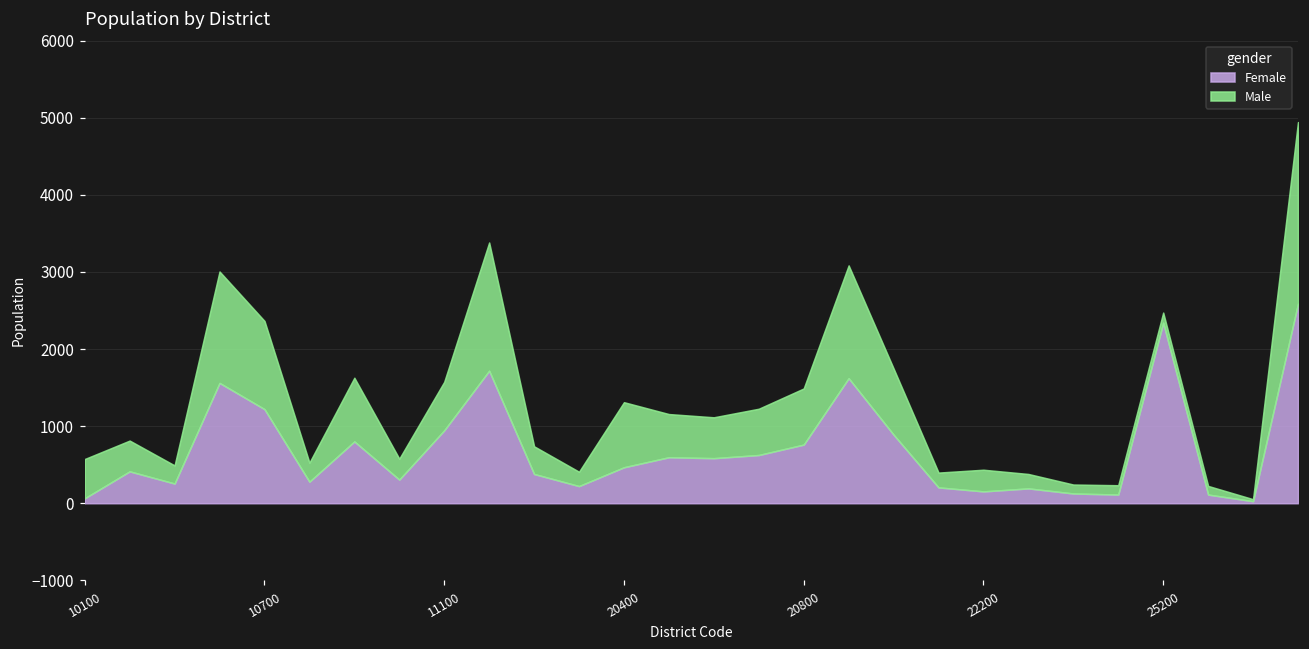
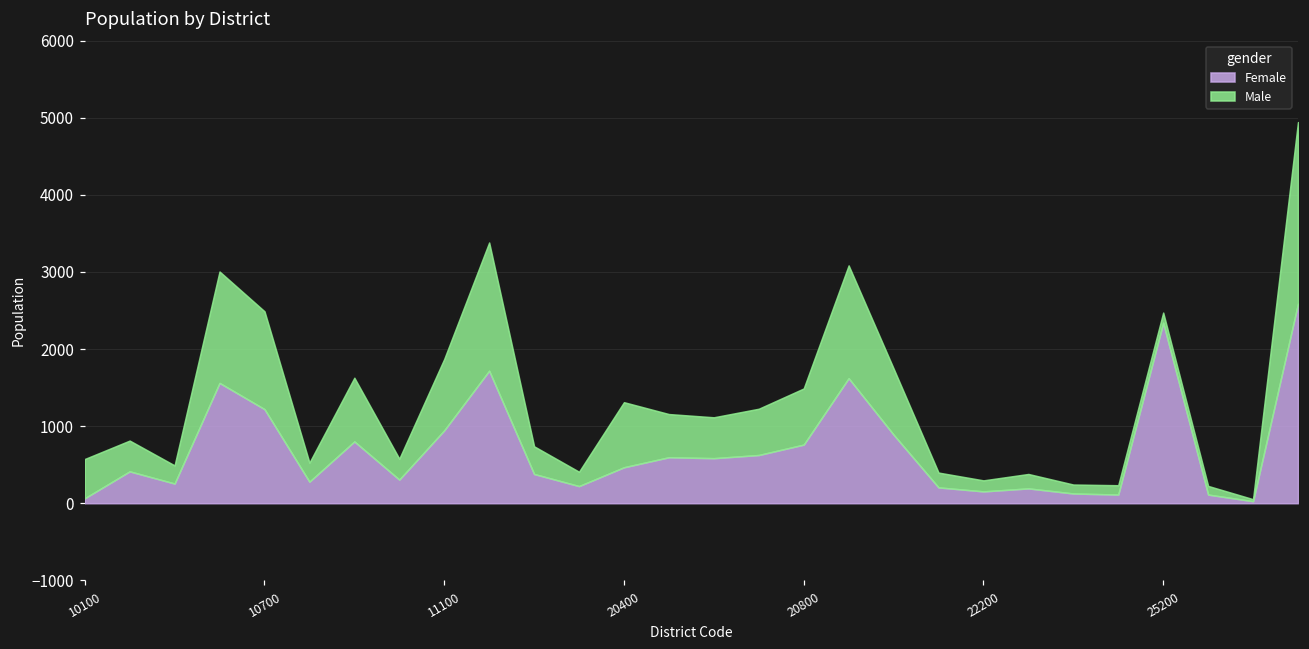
  {
    "Female": {
      "10100": 100,
      "10700": 1200,
      "11100": 900,
      "20400": 500,
      "20800": 800,
      "22200": 200,
      "25200": 2300
    },
    "Male": {
      "10100": 500,
-     "10700": 1100,
-     "11100": 600,
+     "10700": 1300,
+     "11100": 900,
      "20400": 800,
      "20800": 700,
-     "22200": 300,
+     "22200": 100,
      "25200": 100
    }
  }
